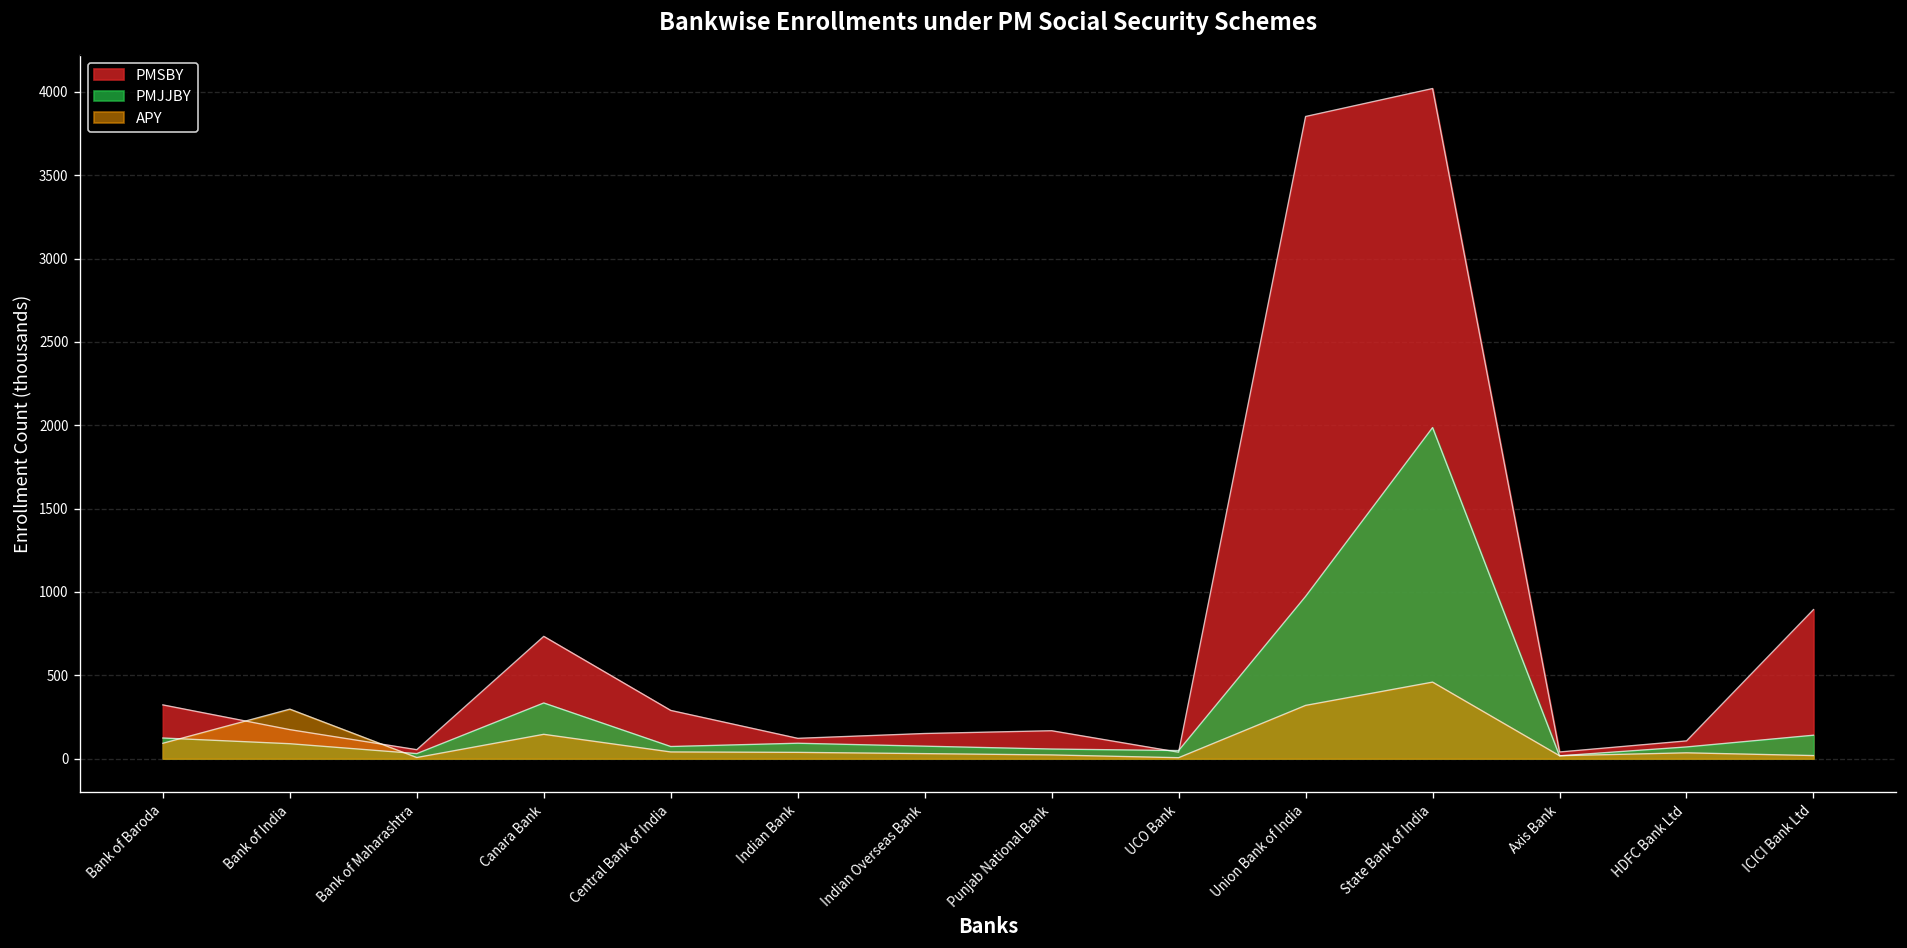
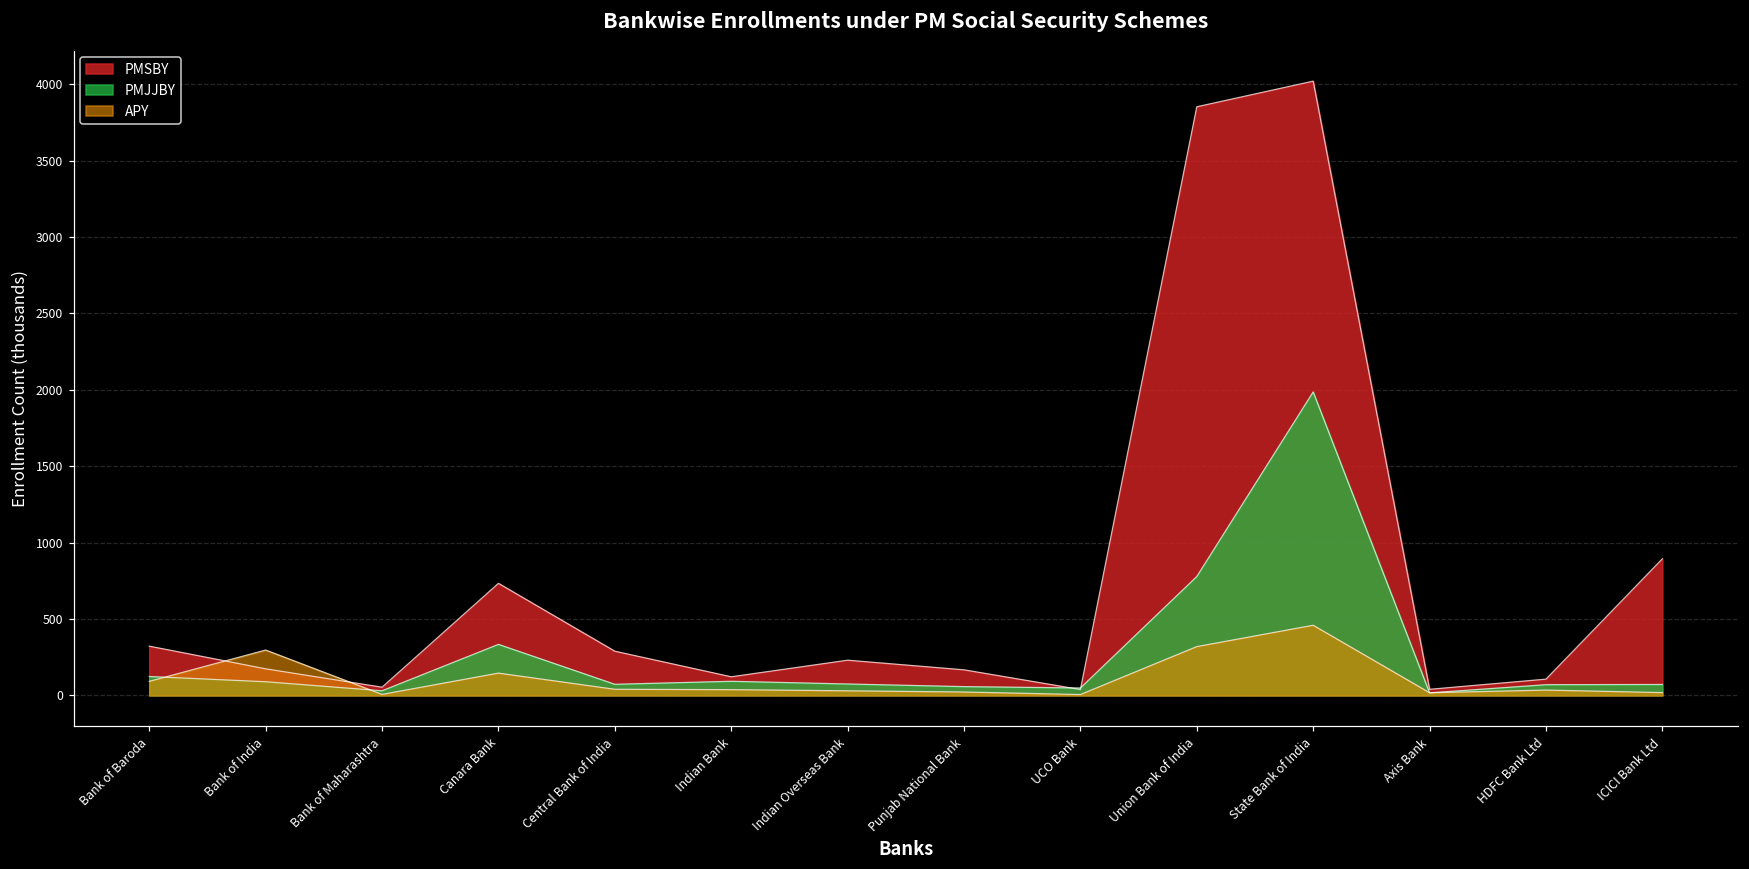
  {
    "PMSBY": {
      "Bank of Baroda": 320,
      "Bank of India": 170,
      "Bank of Maharashtra": 50,
      "Canara Bank": 730,
      "Central Bank of India": 290,
      "Indian Bank": 120,
-     "Indian Overseas Bank": 150,
+     "Indian Overseas Bank": 230,
      "Punjab National Bank": 170,
      "Union Bank of India": 3850,
      "State Bank of India": 4020,
      "Axis Bank": 40,
      "HDFC Bank Ltd": 110,
      "ICICI Bank Ltd": 890
    },
    "PMJJBY": {
      "Bank of Baroda": 120,
      "Bank of India": 90,
      "Bank of Maharashtra": 30,
      "Canara Bank": 330,
      "Central Bank of India": 70,
      "Indian Bank": 90,
      "Indian Overseas Bank": 70,
      "Punjab National Bank": 60,
-     "Union Bank of India": 970,
+     "Union Bank of India": 780,
      "State Bank of India": 1990,
      "HDFC Bank Ltd": 70,
-     "ICICI Bank Ltd": 140
+     "ICICI Bank Ltd": 70
    },
    "APY": {
      "Bank of Baroda": 90,
      "Bank of India": 300,
      "Bank of Maharashtra": 10,
      "Canara Bank": 150,
      "Central Bank of India": 40,
      "Indian Bank": 40,
      "Indian Overseas Bank": 30,
      "Punjab National Bank": 20,
      "UCO Bank": 10,
      "Union Bank of India": 320,
      "State Bank of India": 460,
      "HDFC Bank Ltd": 30,
      "ICICI Bank Ltd": 20
    }
  }
